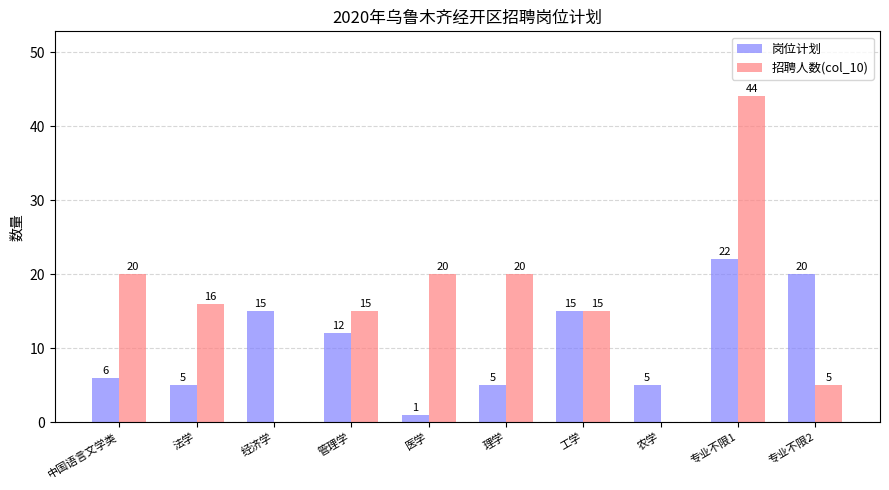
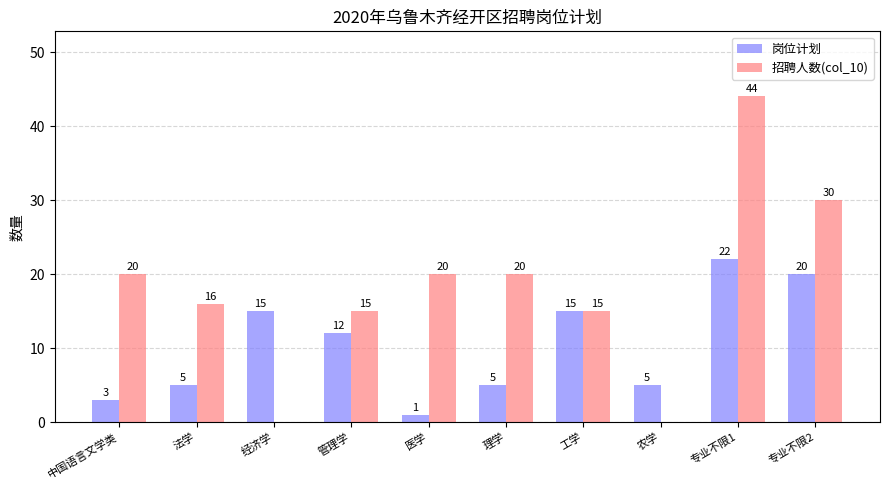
  {
    "岗位计划": {
-     "中国语言文学类": 6,
+     "中国语言文学类": 3,
      "法学": 5,
      "经济学": 15,
      "管理学": 12,
      "医学": 1,
      "理学": 5,
      "工学": 15,
      "农学": 5,
      "专业不限1": 22,
      "专业不限2": 20
    },
    "招聘人数(col_10)": {
      "中国语言文学类": 20,
      "法学": 16,
      "管理学": 15,
      "医学": 20,
      "理学": 20,
      "工学": 15,
      "专业不限1": 44,
-     "专业不限2": 5
+     "专业不限2": 30
    }
  }
